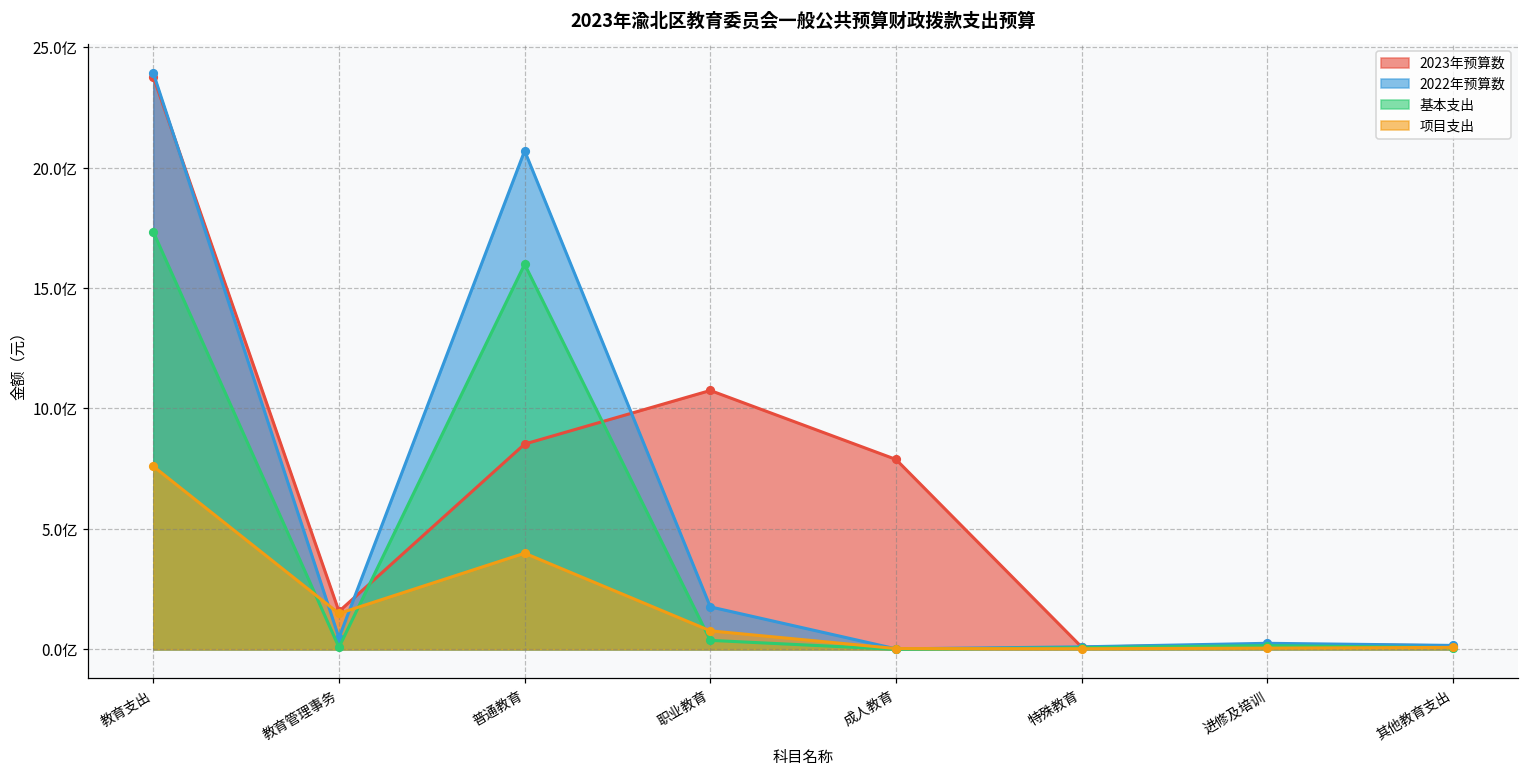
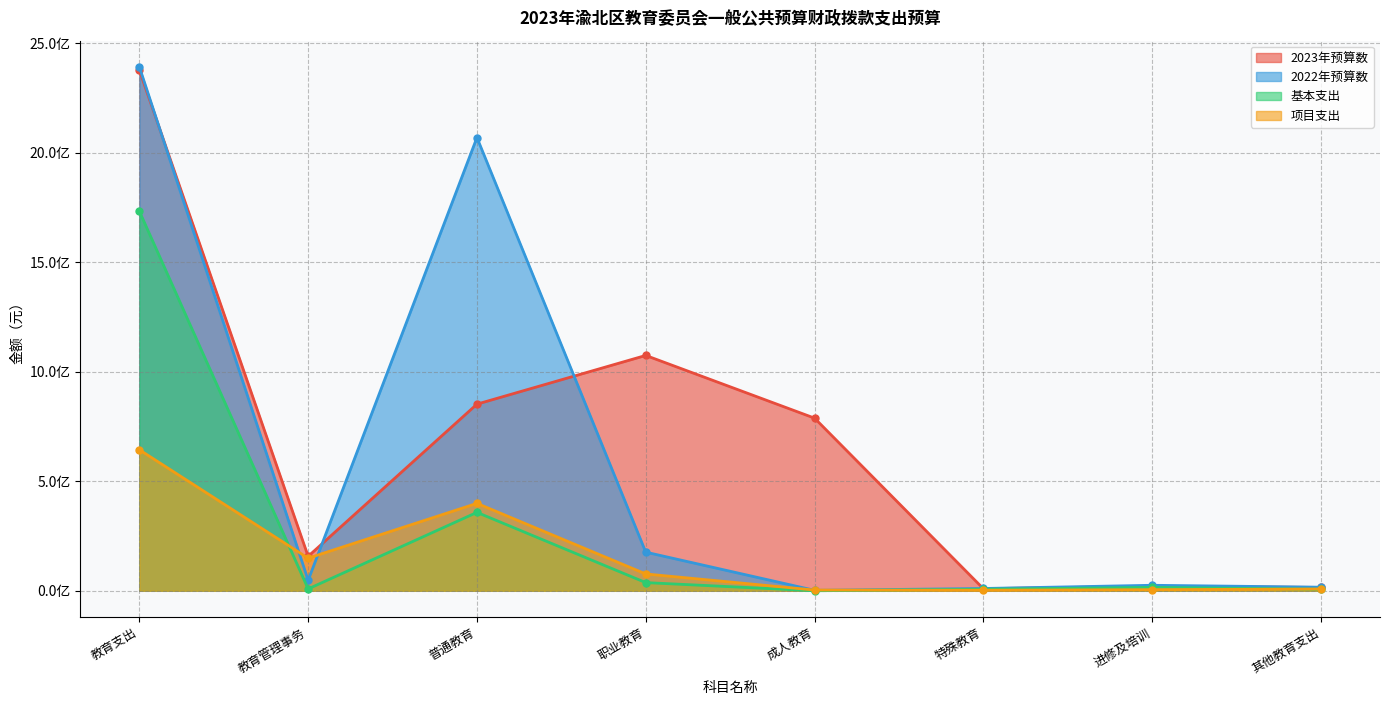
  {
    "2023年预算数": {
      "教育支出": "23.8亿",
      "普通教育": "8.5亿",
      "职业教育": "10.7亿",
      "成人教育": "7.9亿"
    },
    "2022年预算数": {
      "教育支出": "23.9亿",
      "教育管理事务": "0.5亿",
      "普通教育": "20.7亿",
      "职业教育": "1.8亿"
    },
    "基本支出": {
      "教育支出": "17.3亿",
      "教育管理事务": "0.1亿",
-     "普通教育": "16.0亿",
+     "普通教育": "3.6亿",
      "职业教育": "0.4亿"
    },
    "项目支出": {
-     "教育支出": "7.6亿",
+     "教育支出": "6.4亿",
      "普通教育": "4.0亿",
      "职业教育": "0.8亿"
    }
  }
